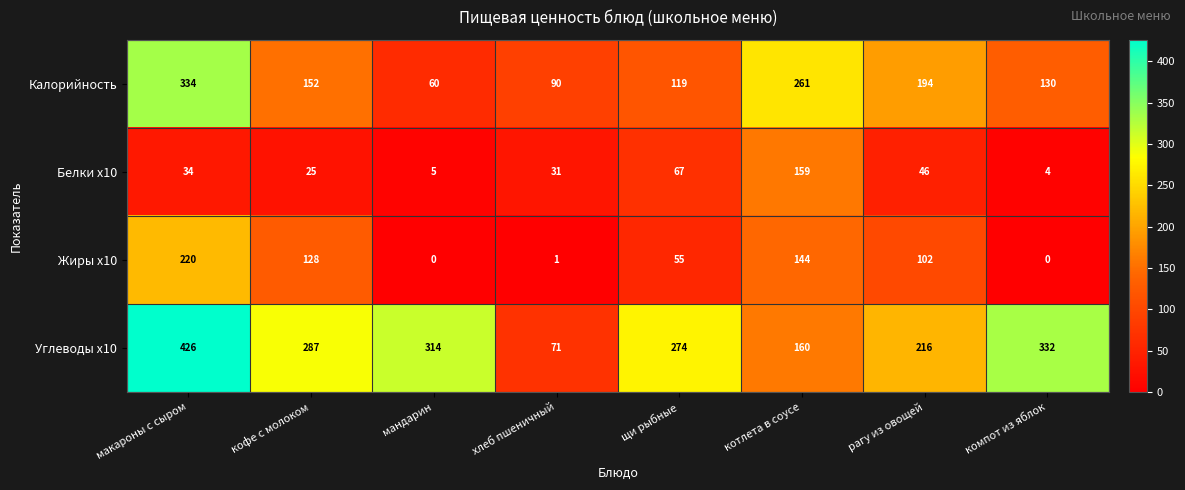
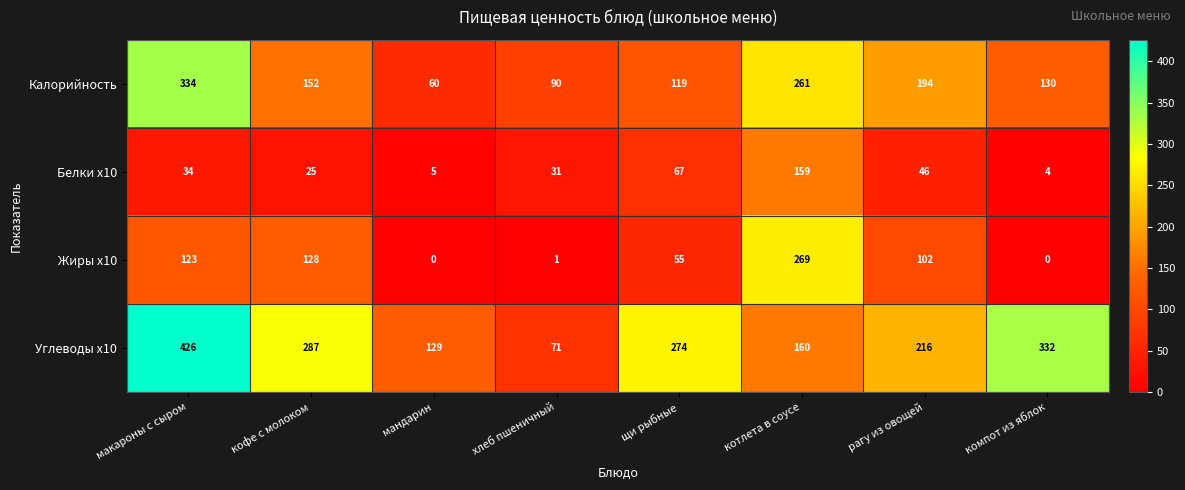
  {
    "Калорийность": {
      "макароны с сыром": 334,
      "кофе с молоком": 152,
      "мандарин": 60,
      "хлеб пшеничный": 90,
      "щи рыбные": 119,
      "котлета в соусе": 261,
      "рагу из овощей": 194,
      "компот из яблок": 130
    },
    "Белки x10": {
      "макароны с сыром": 34,
      "кофе с молоком": 25,
      "мандарин": 5,
      "хлеб пшеничный": 31,
      "щи рыбные": 67,
      "котлета в соусе": 159,
      "рагу из овощей": 46,
      "компот из яблок": 4
    },
    "Жиры x10": {
-     "макароны с сыром": 220,
+     "макароны с сыром": 123,
      "кофе с молоком": 128,
      "мандарин": 0,
      "хлеб пшеничный": 1,
      "щи рыбные": 55,
-     "котлета в соусе": 144,
+     "котлета в соусе": 269,
      "рагу из овощей": 102,
      "компот из яблок": 0
    },
    "Углеводы x10": {
      "макароны с сыром": 426,
      "кофе с молоком": 287,
-     "мандарин": 314,
+     "мандарин": 129,
      "хлеб пшеничный": 71,
      "щи рыбные": 274,
      "котлета в соусе": 160,
      "рагу из овощей": 216,
      "компот из яблок": 332
    }
  }
